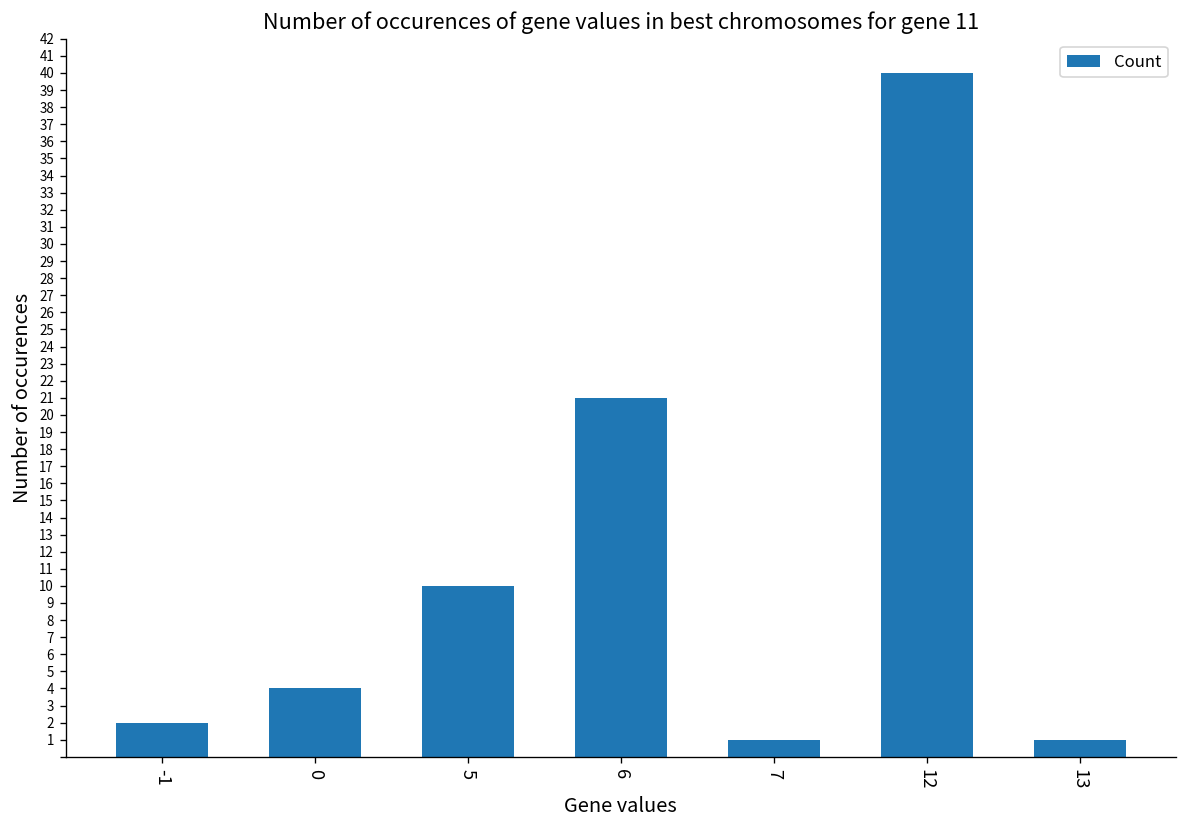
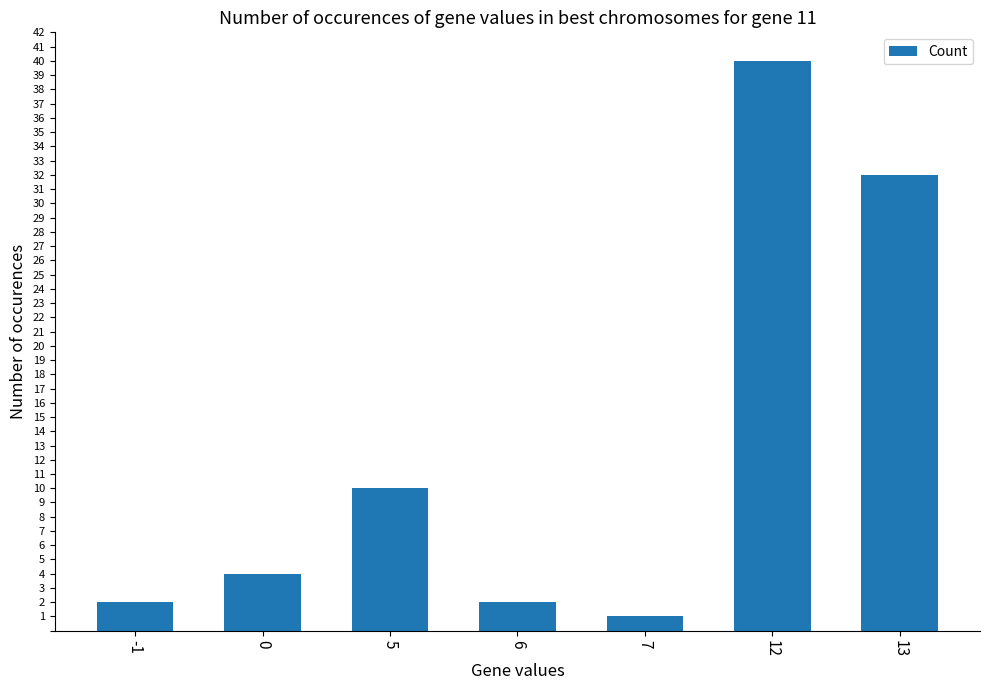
  {
    "-1": 2,
    "0": 4,
    "5": 10,
-   "6": 21,
+   "6": 2,
    "7": 1,
    "12": 40,
-   "13": 1
+   "13": 32
  }
